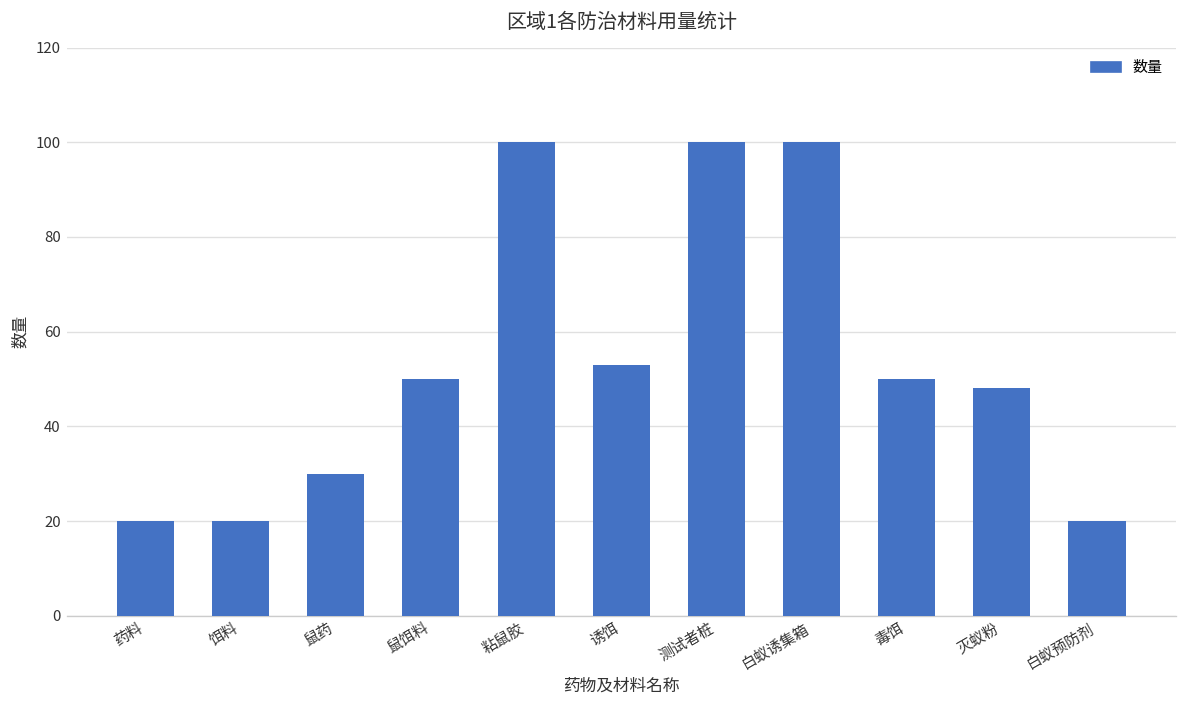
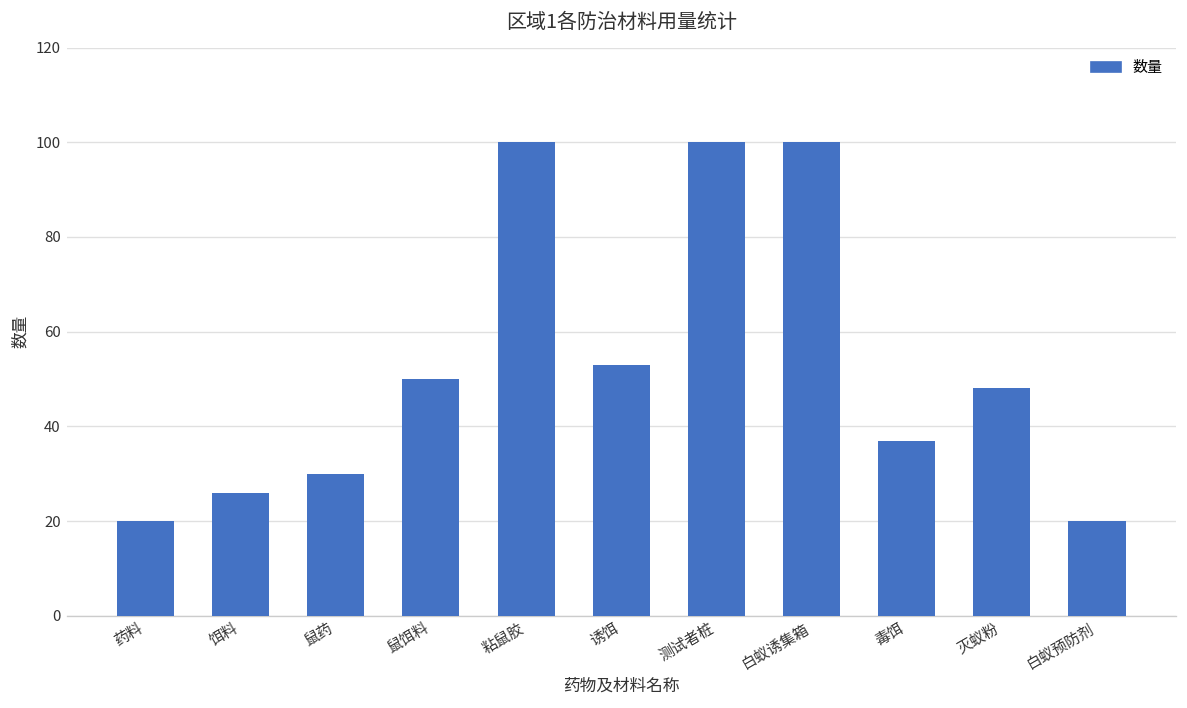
  {
    "药料": 20,
-   "饵料": 20,
+   "饵料": 26,
    "鼠药": 30,
    "鼠饵料": 50,
    "粘鼠胶": 100,
    "诱饵": 53,
    "测试者桩": 100,
    "白蚁诱集箱": 100,
-   "毒饵": 50,
+   "毒饵": 37,
    "灭蚁粉": 48,
    "白蚁预防剂": 20
  }
